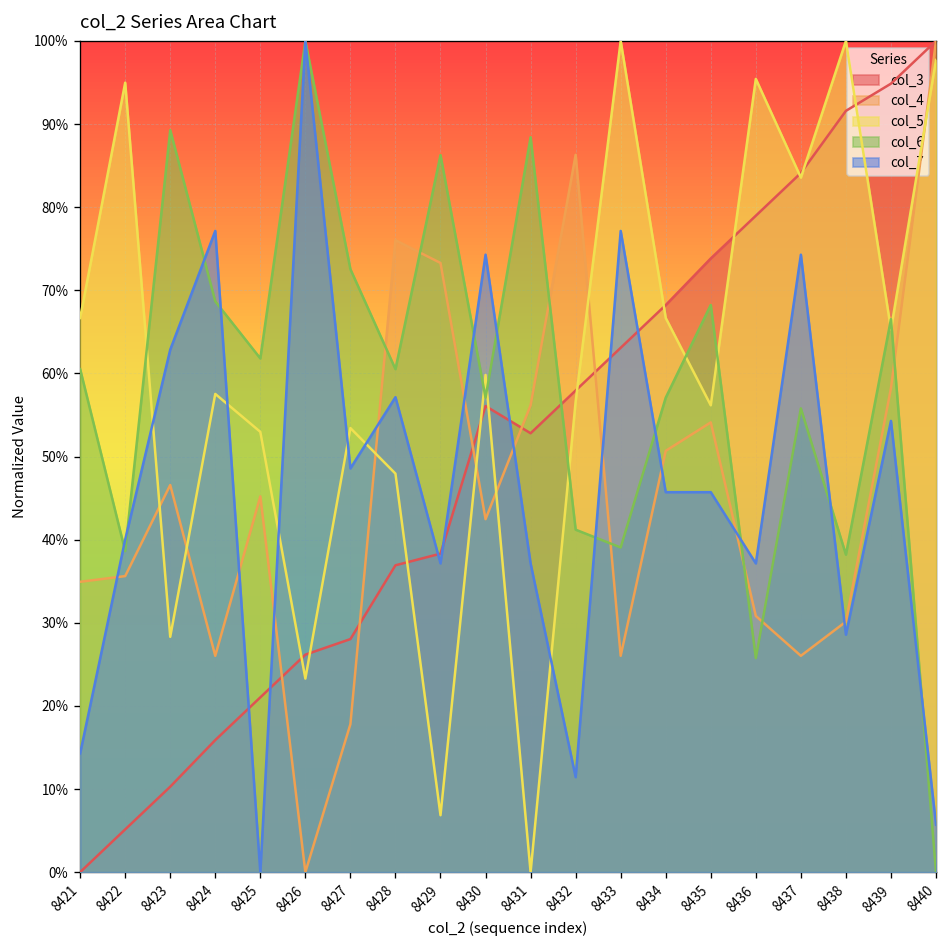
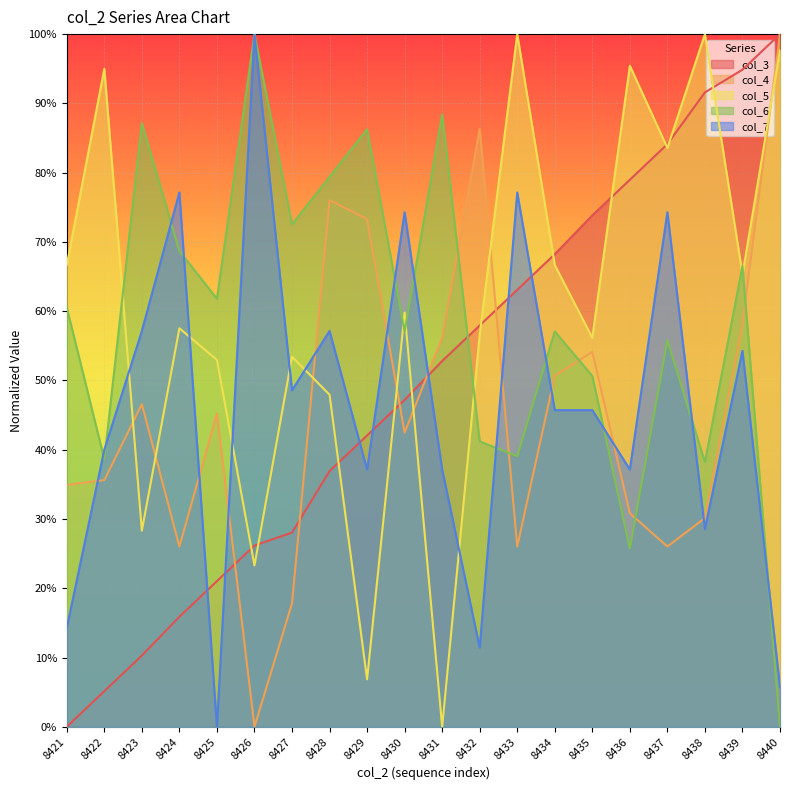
  {
    "col_3": {
      "8421": "0%",
      "8422": "5%",
      "8423": "10%",
      "8424": "16%",
      "8425": "21%",
      "8426": "26%",
      "8427": "28%",
      "8428": "37%",
-     "8429": "38%",
-     "8430": "56%",
+     "8429": "42%",
+     "8430": "47%",
      "8431": "53%",
      "8432": "58%",
      "8433": "63%",
      "8434": "68%",
      "8435": "74%",
      "8436": "79%",
      "8437": "84%",
      "8438": "92%"
    },
    "col_6": {
      "8421": "61%",
      "8422": "39%",
-     "8423": "89%",
+     "8423": "87%",
      "8424": "69%",
      "8425": "62%",
      "8427": "73%",
-     "8428": "61%",
+     "8428": "79%",
      "8429": "86%",
      "8430": "57%",
      "8431": "88%",
      "8432": "41%",
      "8433": "39%",
      "8434": "57%",
-     "8435": "68%",
+     "8435": "51%",
      "8436": "26%",
      "8437": "56%",
      "8438": "38%",
      "8439": "67%",
      "8440": "0%"
    },
    "col_7": {
      "8421": "14%",
      "8422": "40%",
-     "8423": "63%",
+     "8423": "57%",
      "8424": "77%",
      "8425": "0%",
      "8427": "49%",
      "8428": "57%",
      "8429": "37%",
      "8430": "74%",
      "8431": "37%",
      "8432": "11%",
      "8433": "77%",
      "8434": "46%",
      "8435": "46%",
      "8436": "37%",
      "8437": "74%",
      "8438": "29%",
      "8439": "54%",
      "8440": "6%"
    }
  }
